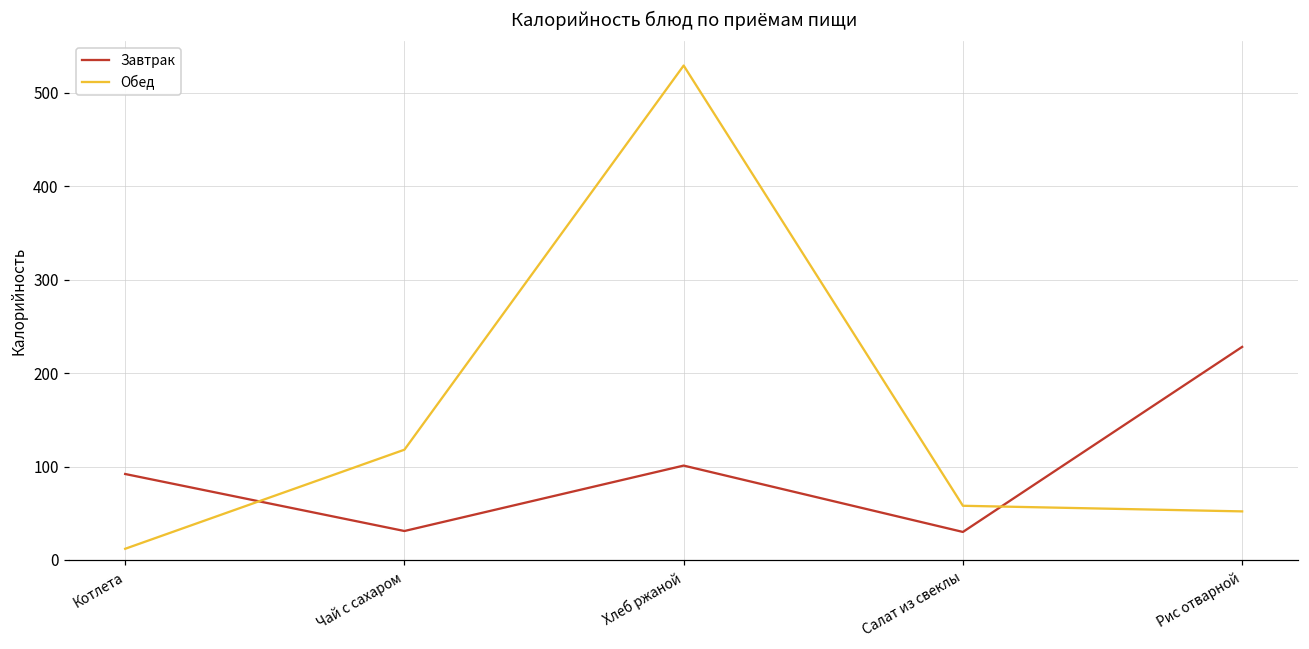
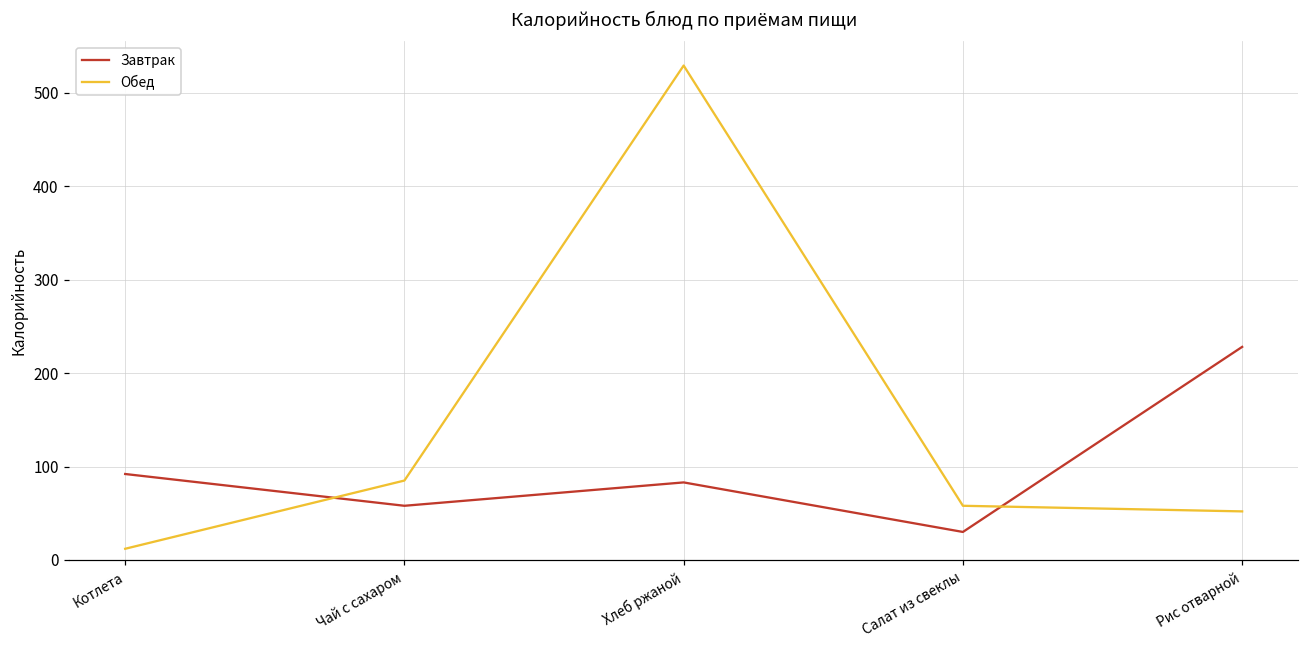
  {
    "Завтрак": {
      "Котлета": 90,
-     "Чай с сахаром": 30,
-     "Хлеб ржаной": 100,
+     "Чай с сахаром": 60,
+     "Хлеб ржаной": 80,
      "Салат из свеклы": 30,
      "Рис отварной": 230
    },
    "Обед": {
      "Котлета": 10,
-     "Чай с сахаром": 120,
+     "Чай с сахаром": 90,
      "Хлеб ржаной": 530,
      "Салат из свеклы": 60,
      "Рис отварной": 50
    }
  }
